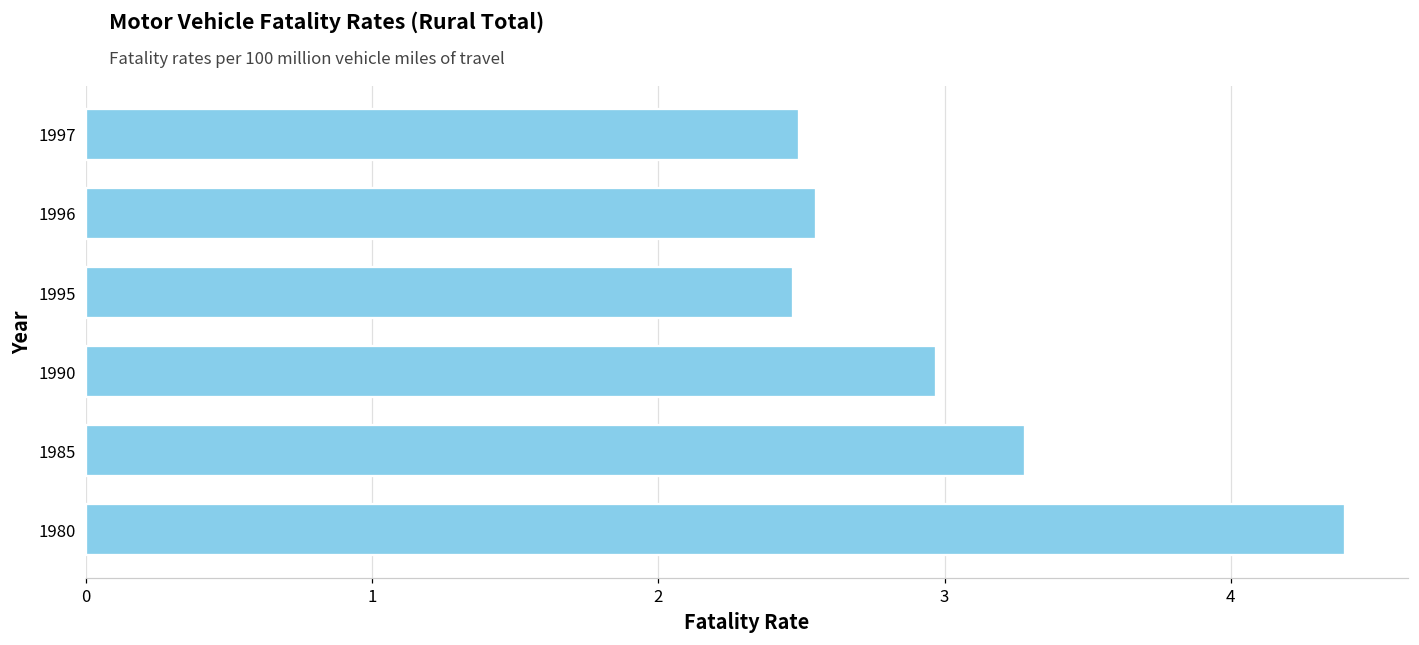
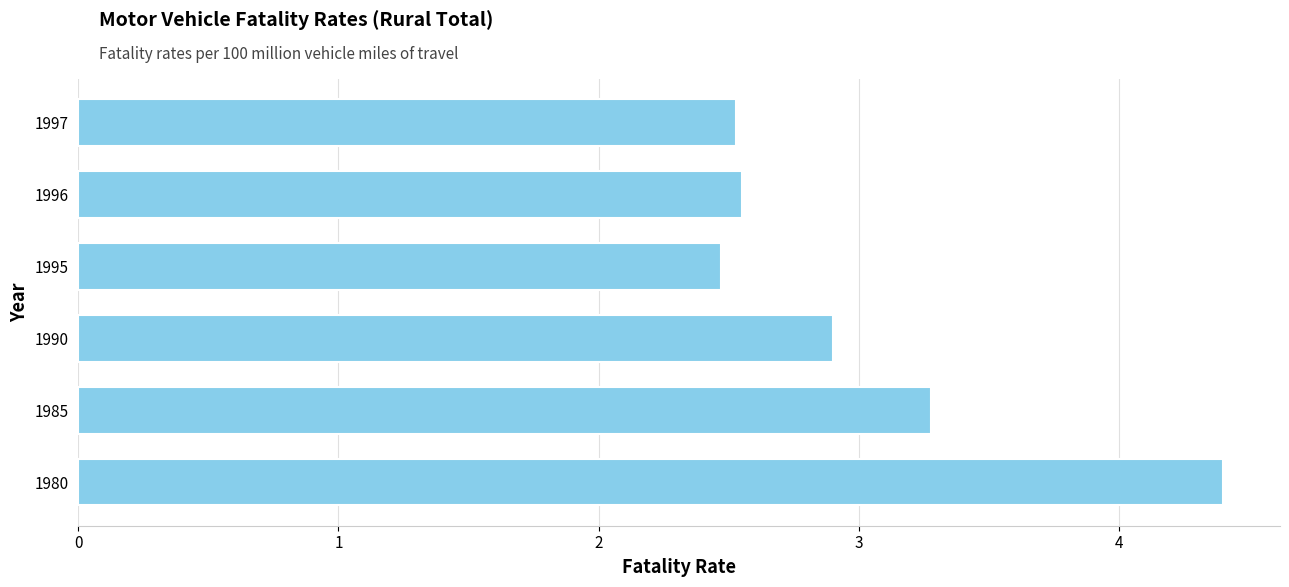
  {
-   "1997": 2.49,
+   "1997": 2.53,
    "1996": 2.55,
    "1995": 2.47,
-   "1990": 2.97,
+   "1990": 2.90,
    "1985": 3.28,
    "1980": 4.40
  }
